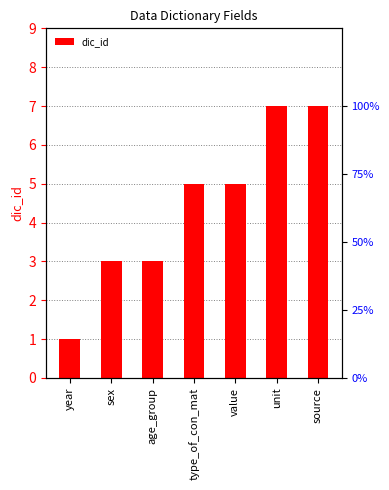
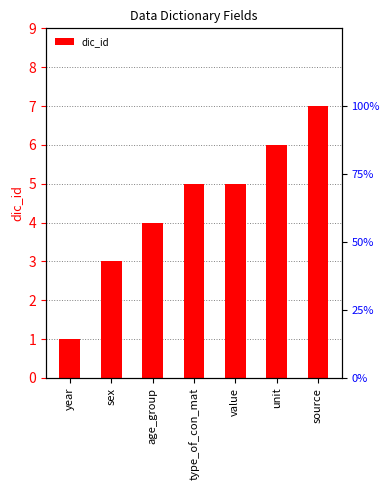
  {
    "year": 1,
    "sex": 3,
-   "age_group": 3,
+   "age_group": 4,
    "type_of_con_mat": 5,
    "value": 5,
-   "unit": 7,
+   "unit": 6,
    "source": 7
  }
